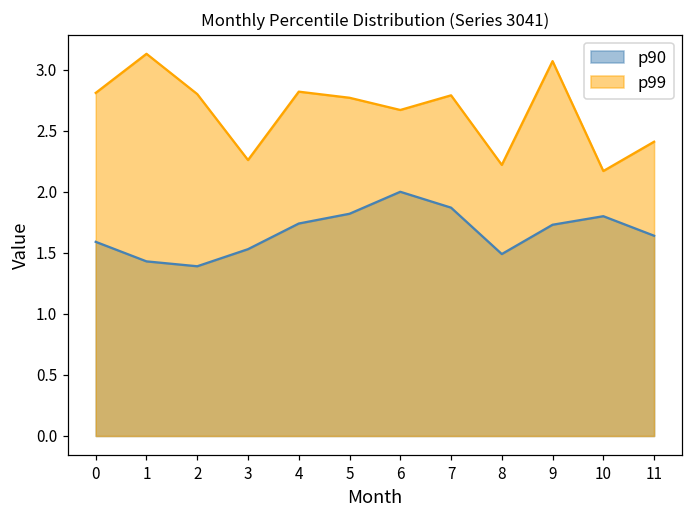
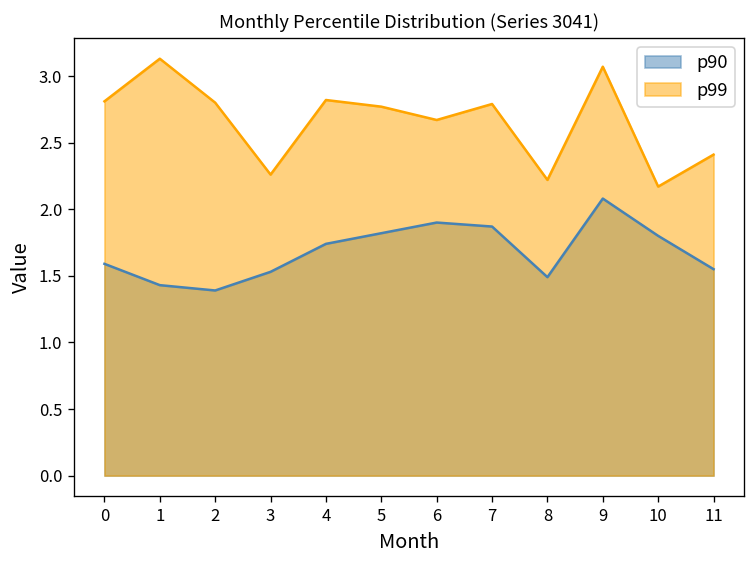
  {
    "p90": {
      "0": 1.59,
      "1": 1.43,
      "2": 1.39,
      "3": 1.53,
      "4": 1.74,
      "5": 1.82,
-     "6": 2.0,
+     "6": 1.9,
      "7": 1.87,
      "8": 1.49,
-     "9": 1.73,
+     "9": 2.08,
      "10": 1.80,
-     "11": 1.64
+     "11": 1.55
    },
    "p99": {
      "0": 2.81,
      "1": 3.13,
      "2": 2.80,
      "3": 2.26,
      "4": 2.82,
      "5": 2.77,
      "6": 2.67,
      "7": 2.79,
      "8": 2.22,
      "9": 3.07,
      "10": 2.17,
      "11": 2.41
    }
  }
